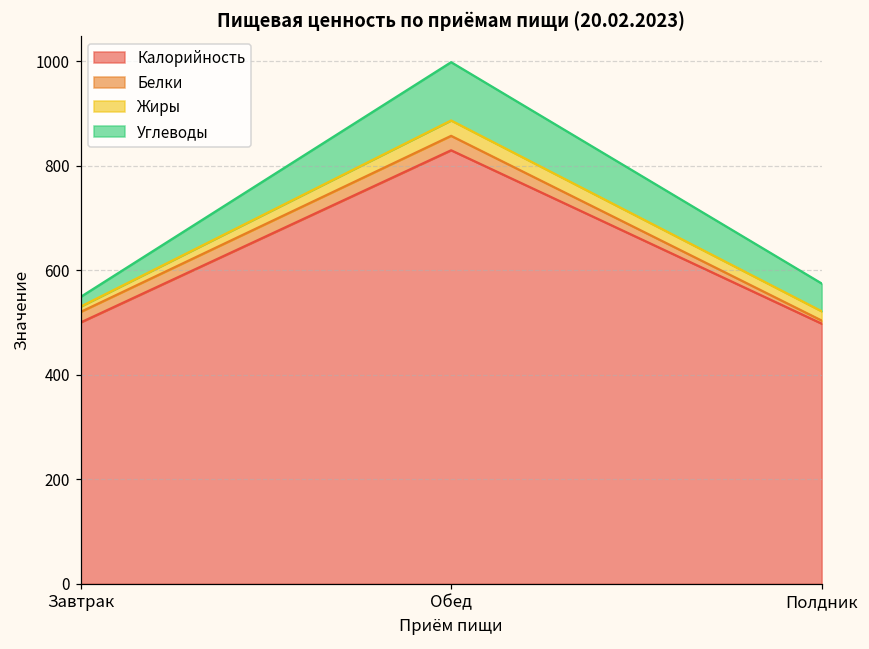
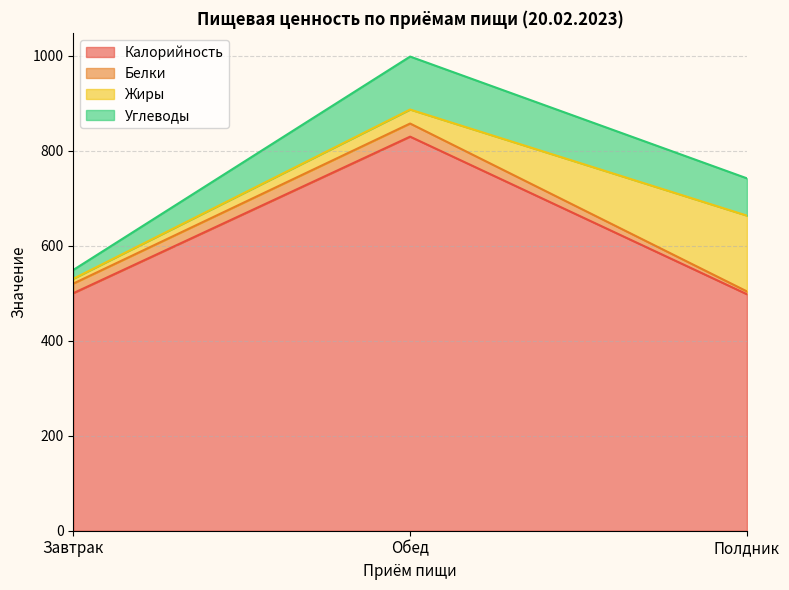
  {
    "Жиры": {
      "Завтрак": 10,
      "Обед": 30,
-     "Полдник": 20
+     "Полдник": 160
    },
    "Углеводы": {
      "Завтрак": 20,
      "Обед": 110,
-     "Полдник": 50
+     "Полдник": 80
    }
  }
